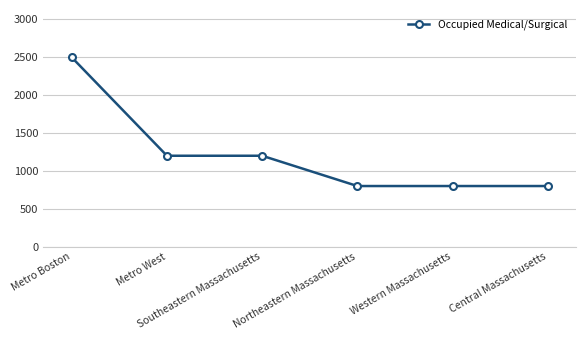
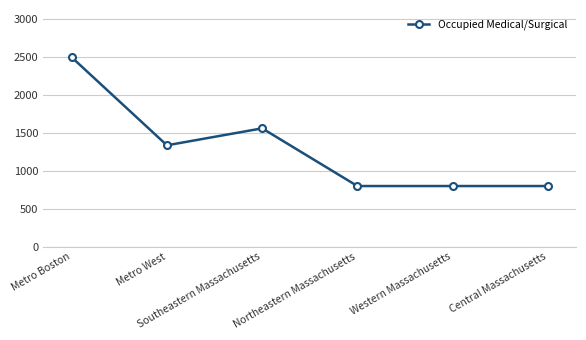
  {
    "Metro Boston": 2500,
-   "Metro West": 1200,
-   "Southeastern Massachusetts": 1200,
+   "Metro West": 1300,
+   "Southeastern Massachusetts": 1600,
    "Northeastern Massachusetts": 800,
    "Western Massachusetts": 800,
    "Central Massachusetts": 800
  }
